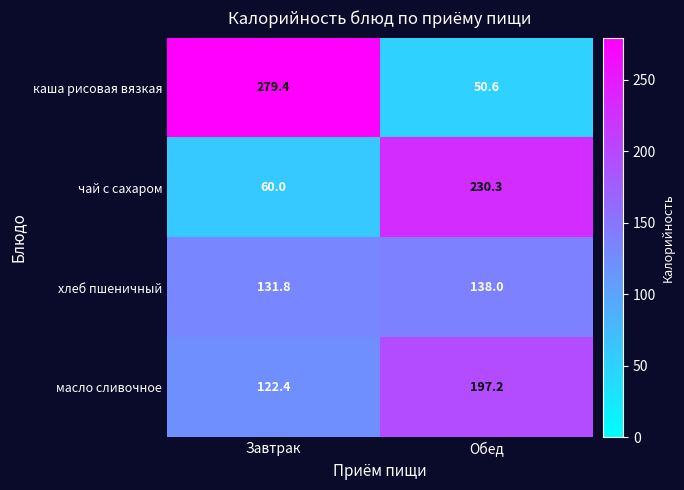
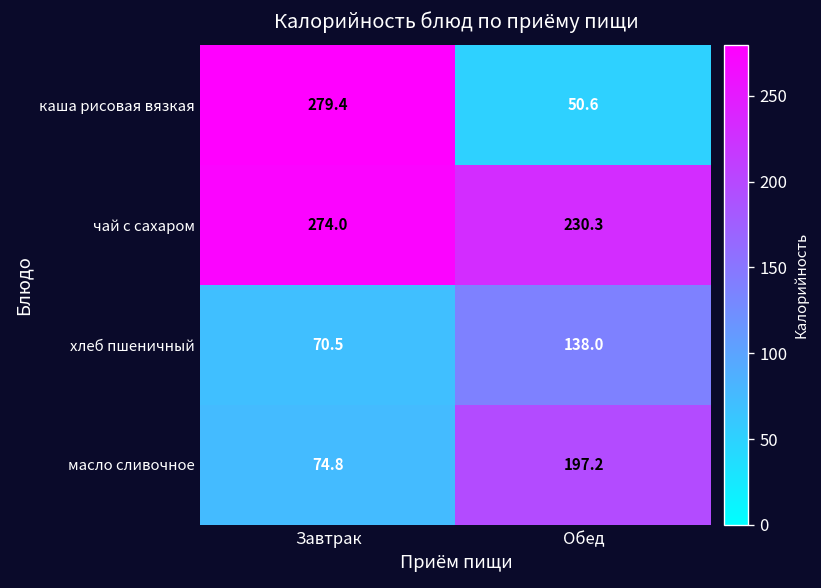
  {
    "каша рисовая вязкая": {
      "Завтрак": 279.4,
      "Обед": 50.6
    },
    "чай с сахаром": {
-     "Завтрак": 60.0,
+     "Завтрак": 274.0,
      "Обед": 230.3
    },
    "хлеб пшеничный": {
-     "Завтрак": 131.8,
+     "Завтрак": 70.5,
      "Обед": 138.0
    },
    "масло сливочное": {
-     "Завтрак": 122.4,
+     "Завтрак": 74.8,
      "Обед": 197.2
    }
  }
